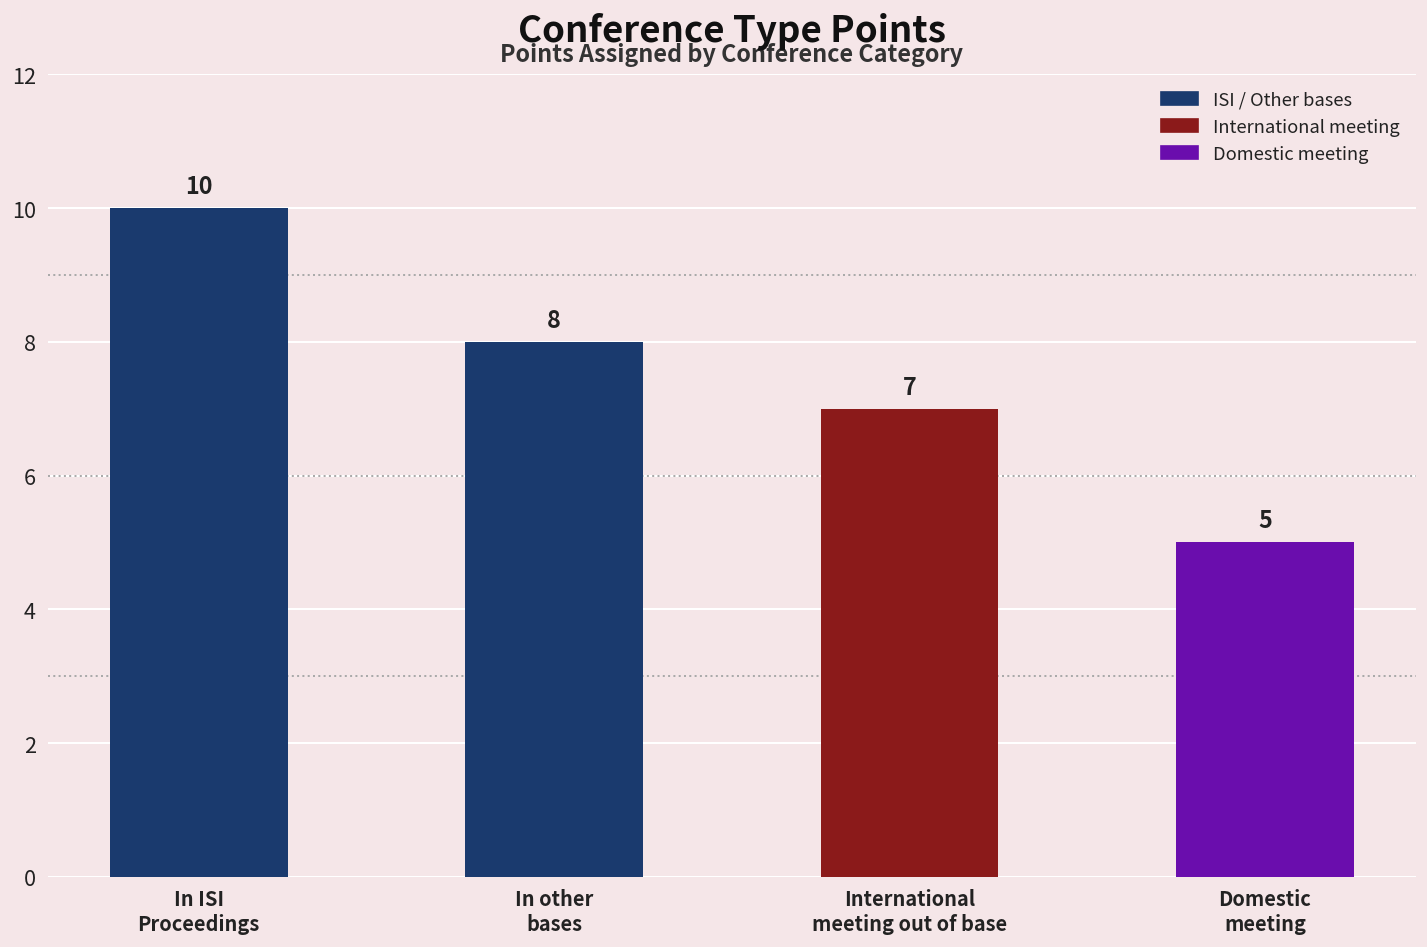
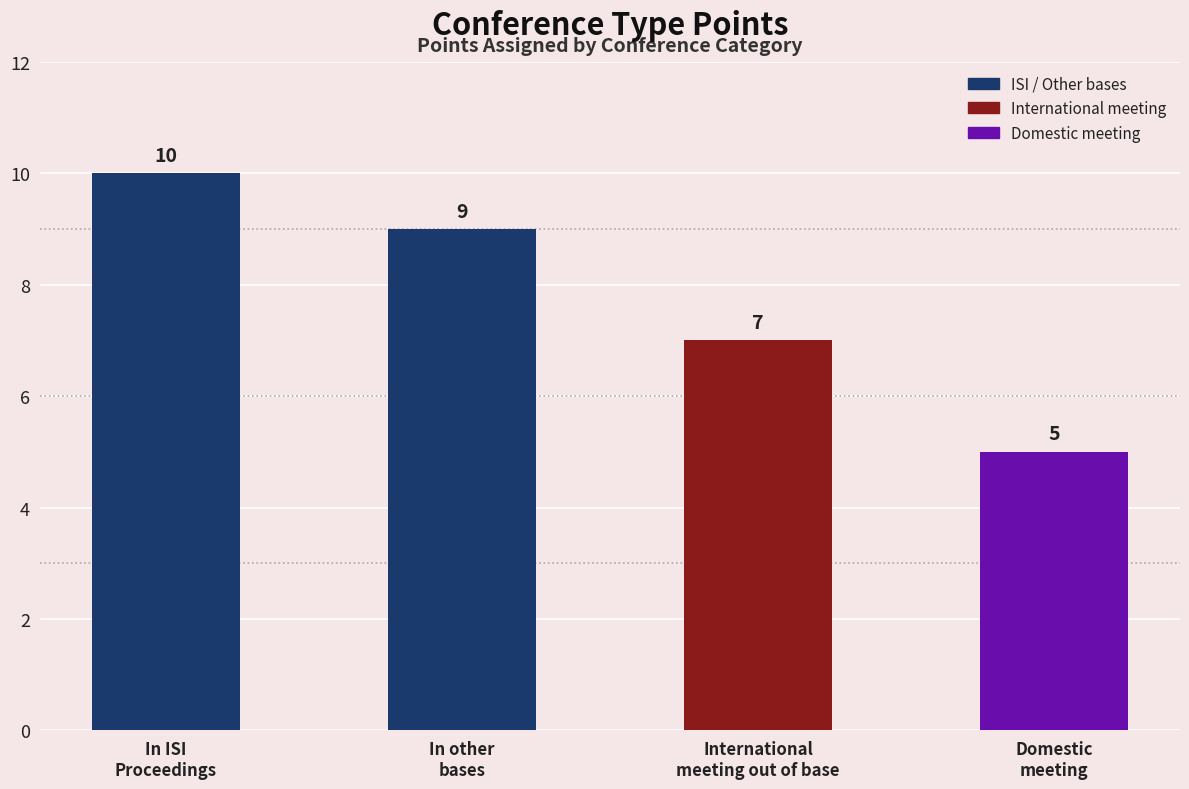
  {
    "In ISI Proceedings": 10,
-   "In other bases": 8,
+   "In other bases": 9,
    "International meeting out of base": 7,
    "Domestic meeting": 5
  }
